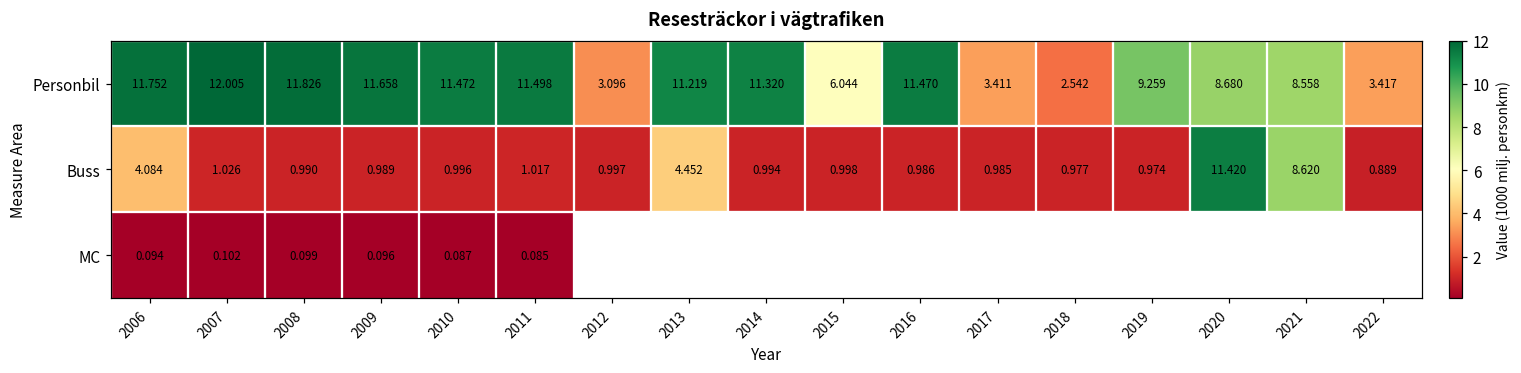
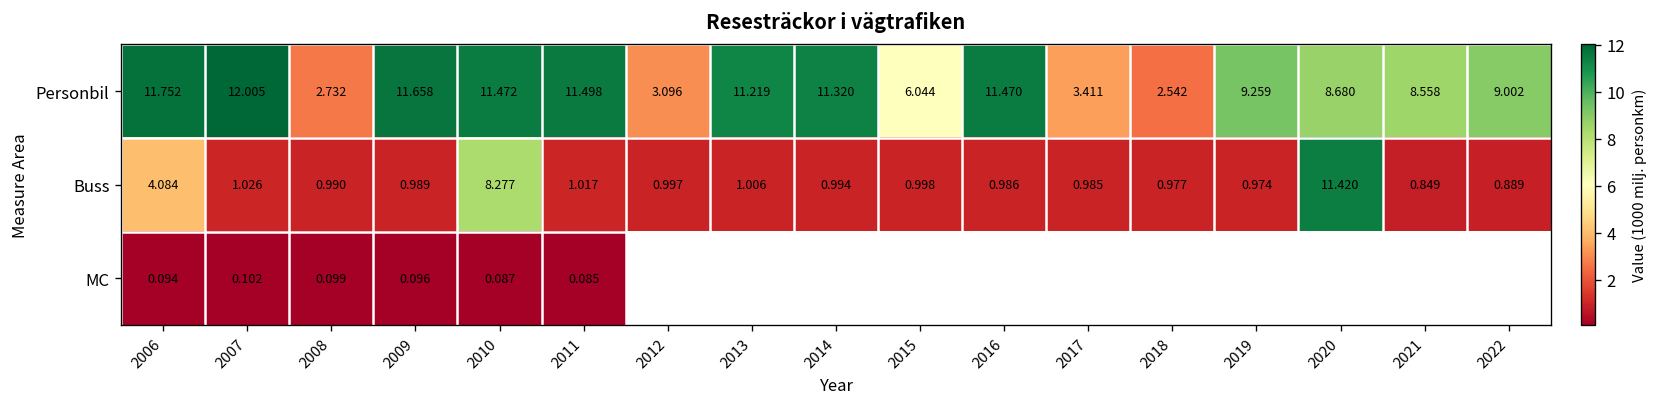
  {
    "Personbil": {
      "2006": 11.752,
      "2007": 12.005,
-     "2008": 11.826,
+     "2008": 2.732,
      "2009": 11.658,
      "2010": 11.472,
      "2011": 11.498,
      "2012": 3.096,
      "2013": 11.219,
      "2014": 11.320,
      "2015": 6.044,
      "2016": 11.470,
      "2017": 3.411,
      "2018": 2.542,
      "2019": 9.259,
      "2020": 8.680,
      "2021": 8.558,
-     "2022": 3.417
+     "2022": 9.002
    },
    "Buss": {
      "2006": 4.084,
      "2007": 1.026,
      "2008": 0.990,
      "2009": 0.989,
-     "2010": 0.996,
+     "2010": 8.277,
      "2011": 1.017,
      "2012": 0.997,
-     "2013": 4.452,
+     "2013": 1.006,
      "2014": 0.994,
      "2015": 0.998,
      "2016": 0.986,
      "2017": 0.985,
      "2018": 0.977,
      "2019": 0.974,
      "2020": 11.420,
-     "2021": 8.620,
+     "2021": 0.849,
      "2022": 0.889
    },
    "MC": {
      "2006": 0.094,
      "2007": 0.102,
      "2008": 0.099,
      "2009": 0.096,
      "2010": 0.087,
      "2011": 0.085
    }
  }
